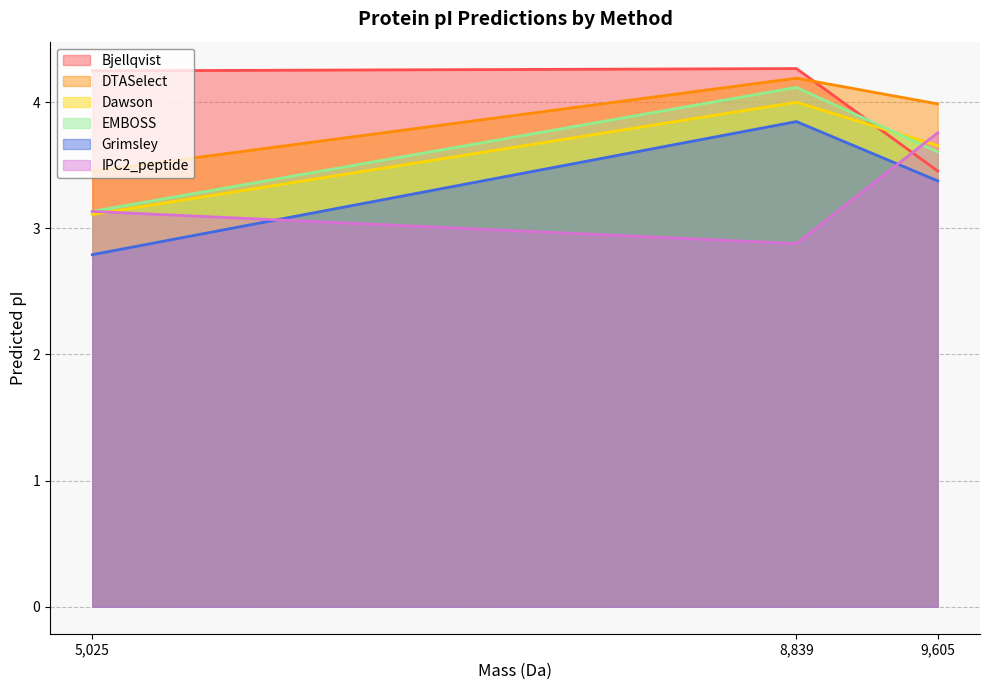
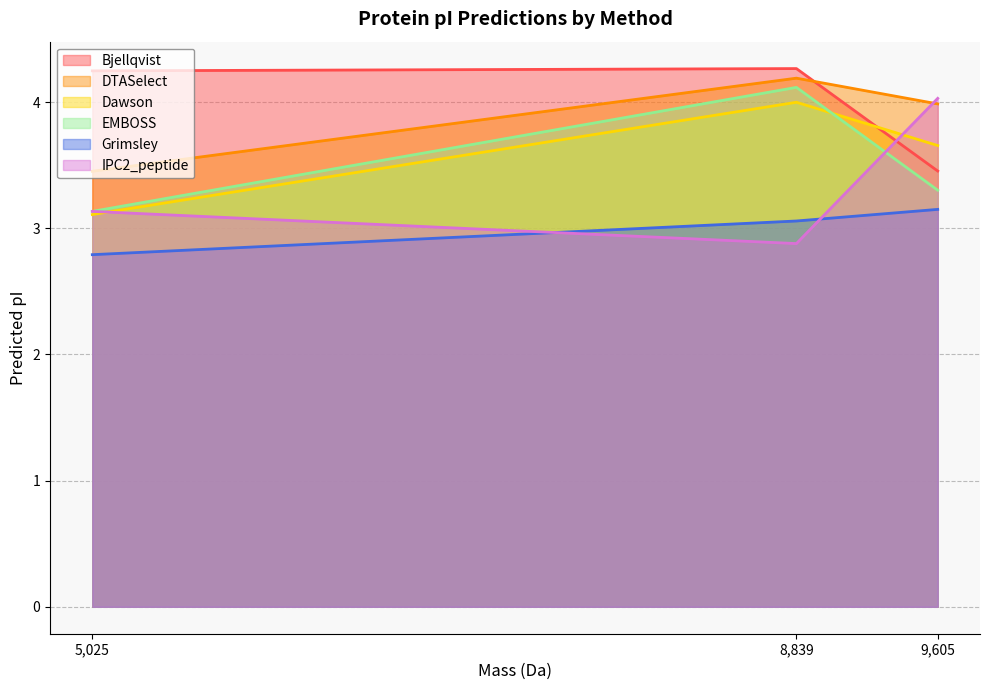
  {
    "Bjellqvist": {
      "8,839": 4.27,
      "9,605": 3.45
    },
    "EMBOSS": {
      "8,839": 4.12,
-     "9,605": 3.61
+     "9,605": 3.30
    },
    "Grimsley": {
      "5,025": 2.79,
-     "8,839": 3.85,
-     "9,605": 3.38
+     "8,839": 3.06,
+     "9,605": 3.15
    },
    "IPC2_peptide": {
      "8,839": 2.88,
-     "9,605": 3.76
+     "9,605": 4.03
    }
  }
